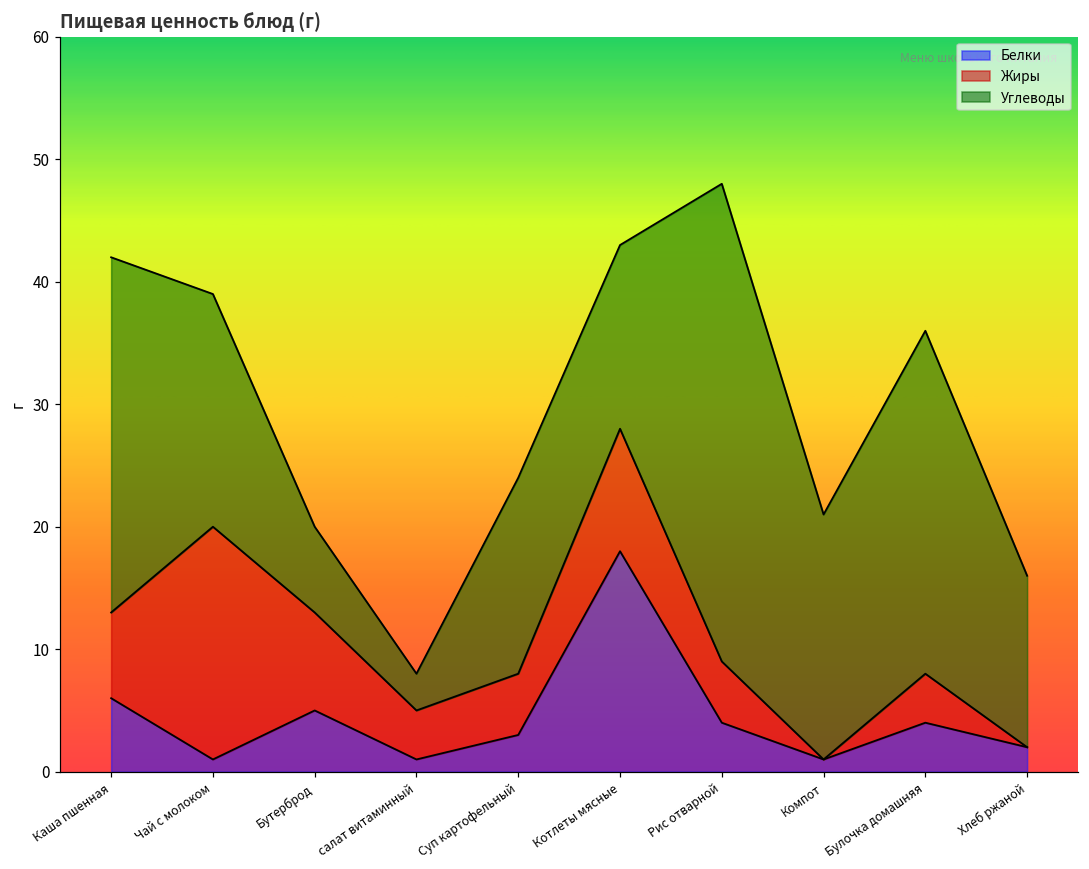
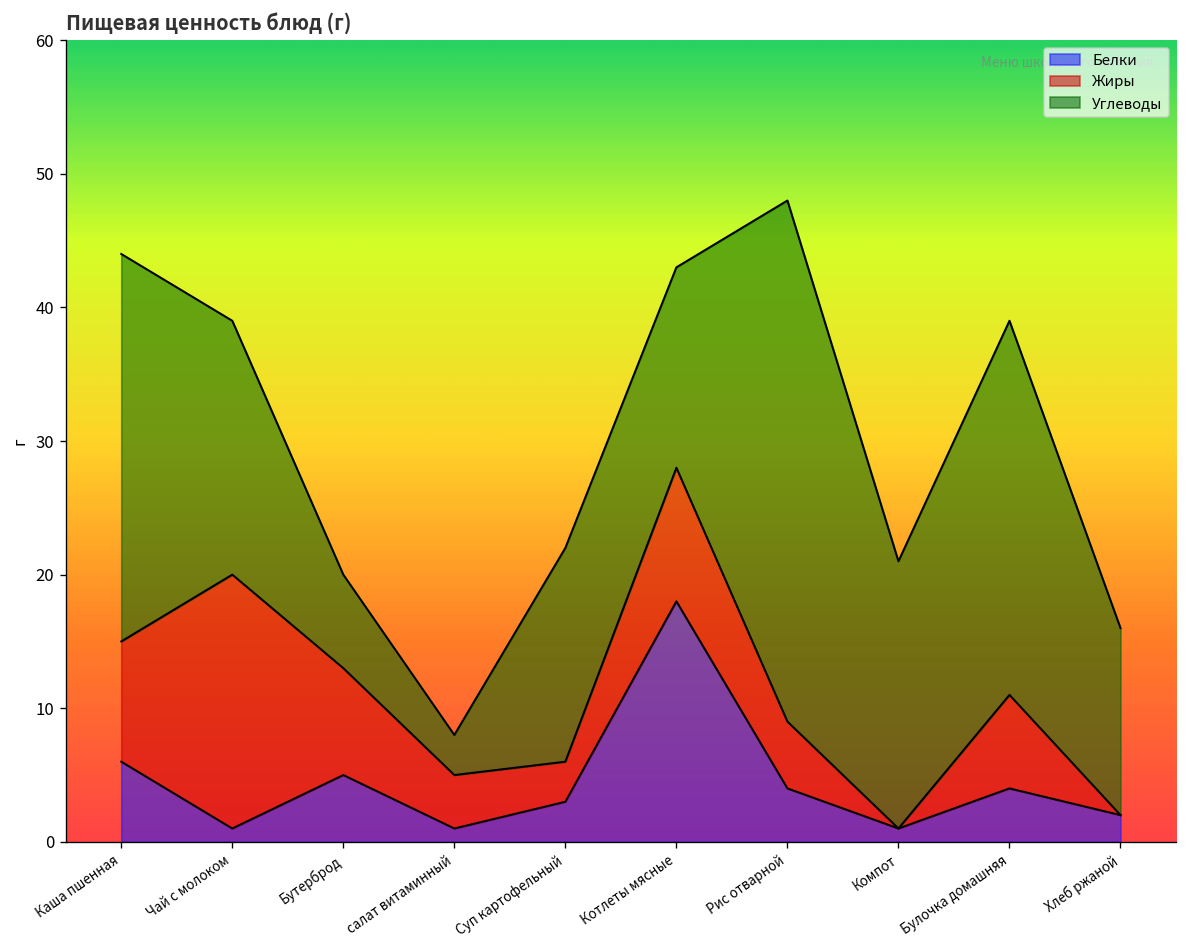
  {
    "Белки": {
      "Каша пшенная": 6,
      "Чай с молоком": 1,
      "Бутерброд": 5,
      "салат витаминный": 1,
      "Суп картофельный": 3,
      "Котлеты мясные": 18,
      "Рис отварной": 4,
      "Булочка домашняя": 4
    },
    "Жиры": {
-     "Каша пшенная": 7,
+     "Каша пшенная": 9,
      "Чай с молоком": 19,
      "Бутерброд": 8,
      "салат витаминный": 4,
-     "Суп картофельный": 5,
+     "Суп картофельный": 3,
      "Котлеты мясные": 10,
      "Рис отварной": 5,
-     "Булочка домашняя": 4
+     "Булочка домашняя": 7
    },
    "Углеводы": {
      "Каша пшенная": 29,
      "Чай с молоком": 19,
      "Бутерброд": 7,
      "салат витаминный": 3,
      "Суп картофельный": 16,
      "Котлеты мясные": 15,
      "Рис отварной": 39,
      "Компот": 20,
      "Булочка домашняя": 28,
      "Хлеб ржаной": 14
    }
  }
